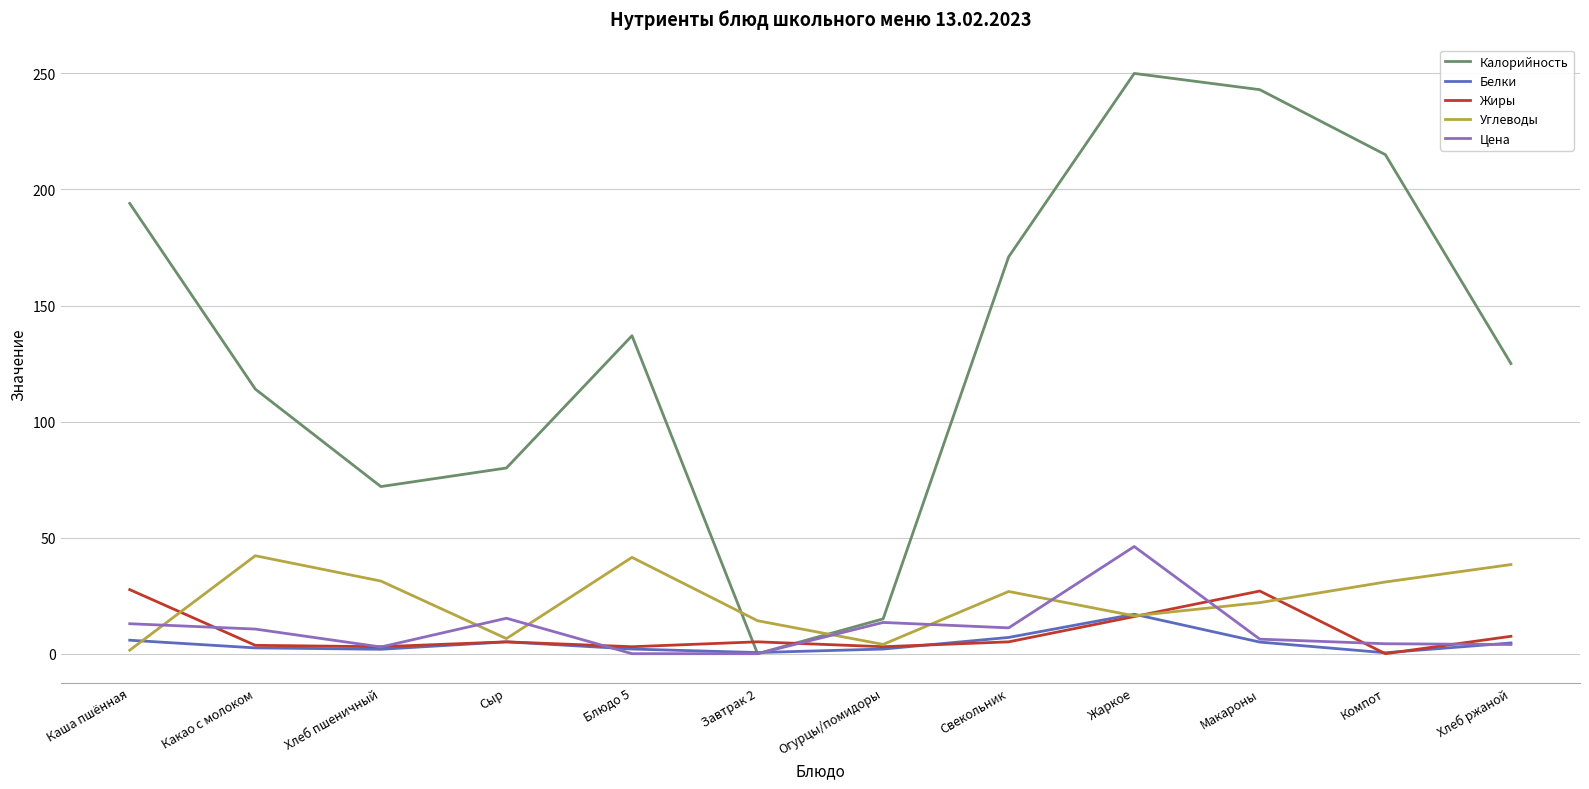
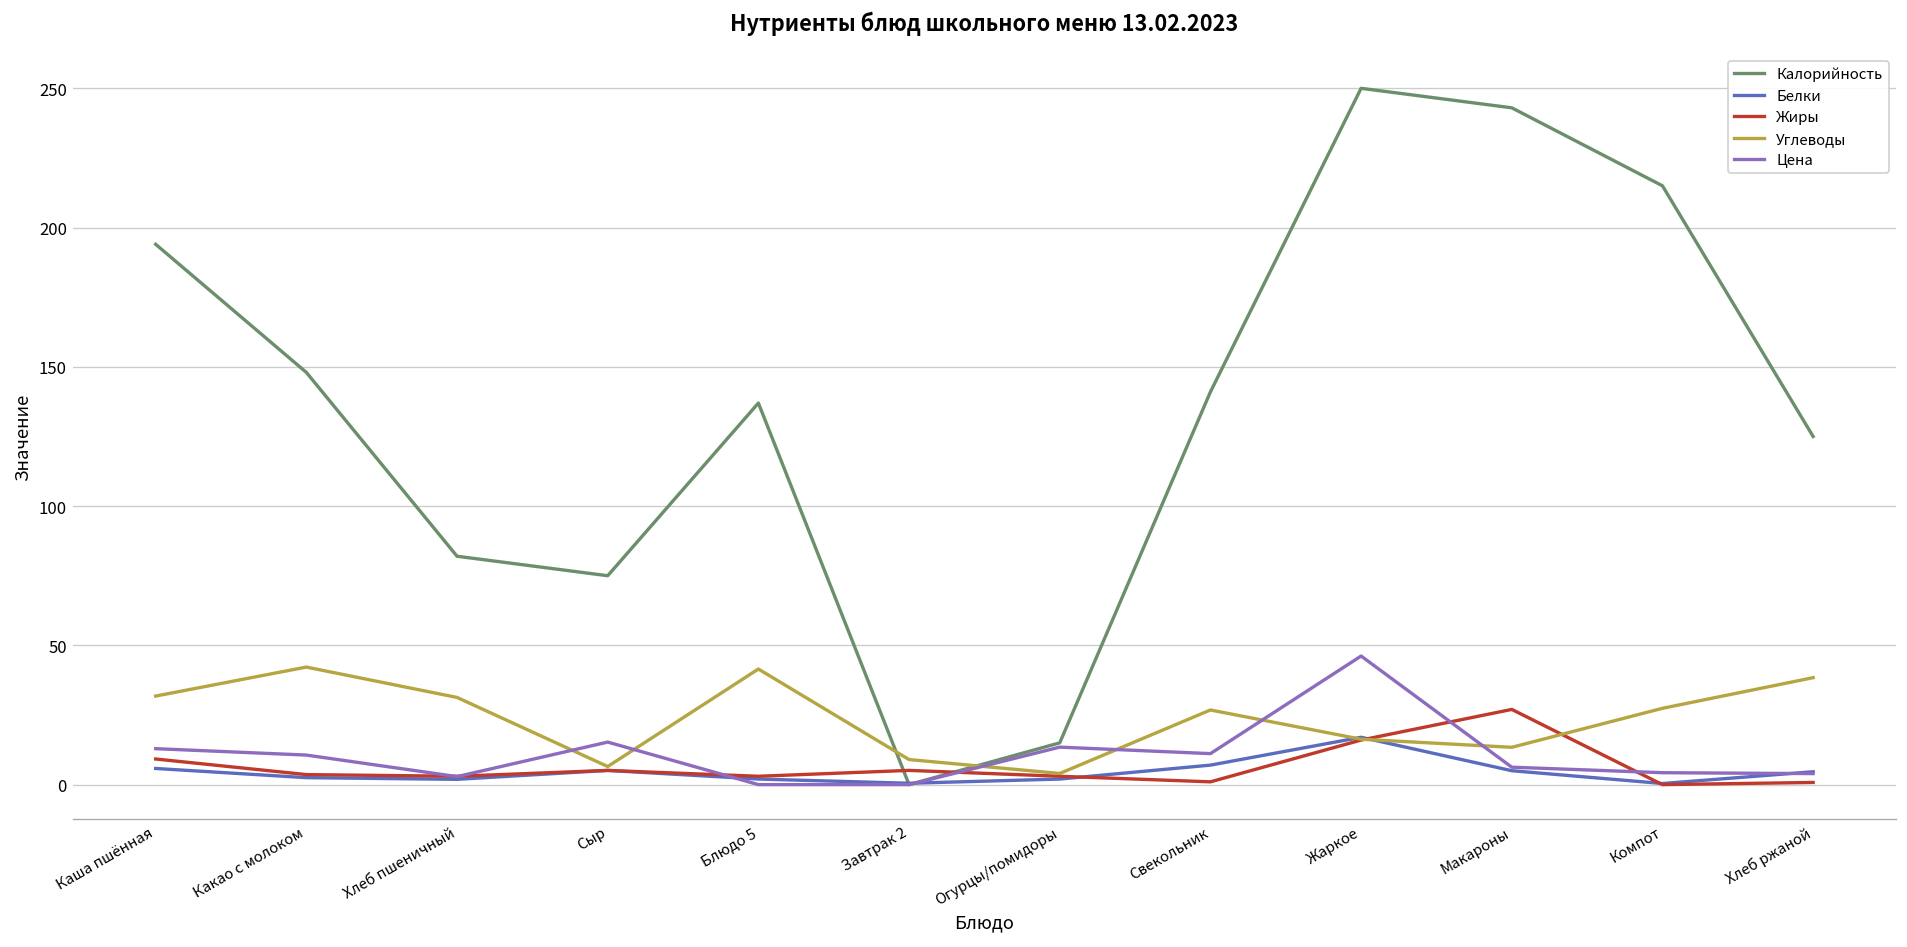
  {
    "Калорийность": {
      "Каша пшённая": 194,
-     "Какао с молоком": 114,
-     "Хлеб пшеничный": 72,
-     "Сыр": 80,
+     "Какао с молоком": 148,
+     "Хлеб пшеничный": 82,
+     "Сыр": 75,
      "Блюдо 5": 137,
      "Огурцы/помидоры": 15,
-     "Свекольник": 171,
+     "Свекольник": 141,
      "Жаркое": 250,
      "Макароны": 243,
      "Компот": 215,
      "Хлеб ржаной": 125
    },
    "Жиры": {
-     "Каша пшённая": 28,
+     "Каша пшённая": 9,
      "Какао с молоком": 4,
      "Завтрак 2": 5,
-     "Свекольник": 5,
+     "Свекольник": 1,
      "Макароны": 27,
-     "Хлеб ржаной": 7
+     "Хлеб ржаной": 1
    },
    "Углеводы": {
-     "Каша пшённая": 2,
+     "Каша пшённая": 32,
      "Какао с молоком": 42,
      "Хлеб пшеничный": 31,
      "Сыр": 7,
      "Блюдо 5": 42,
-     "Завтрак 2": 14,
+     "Завтрак 2": 9,
      "Свекольник": 27,
-     "Макароны": 22,
-     "Компот": 31,
+     "Макароны": 13,
+     "Компот": 27,
      "Хлеб ржаной": 38
    }
  }
